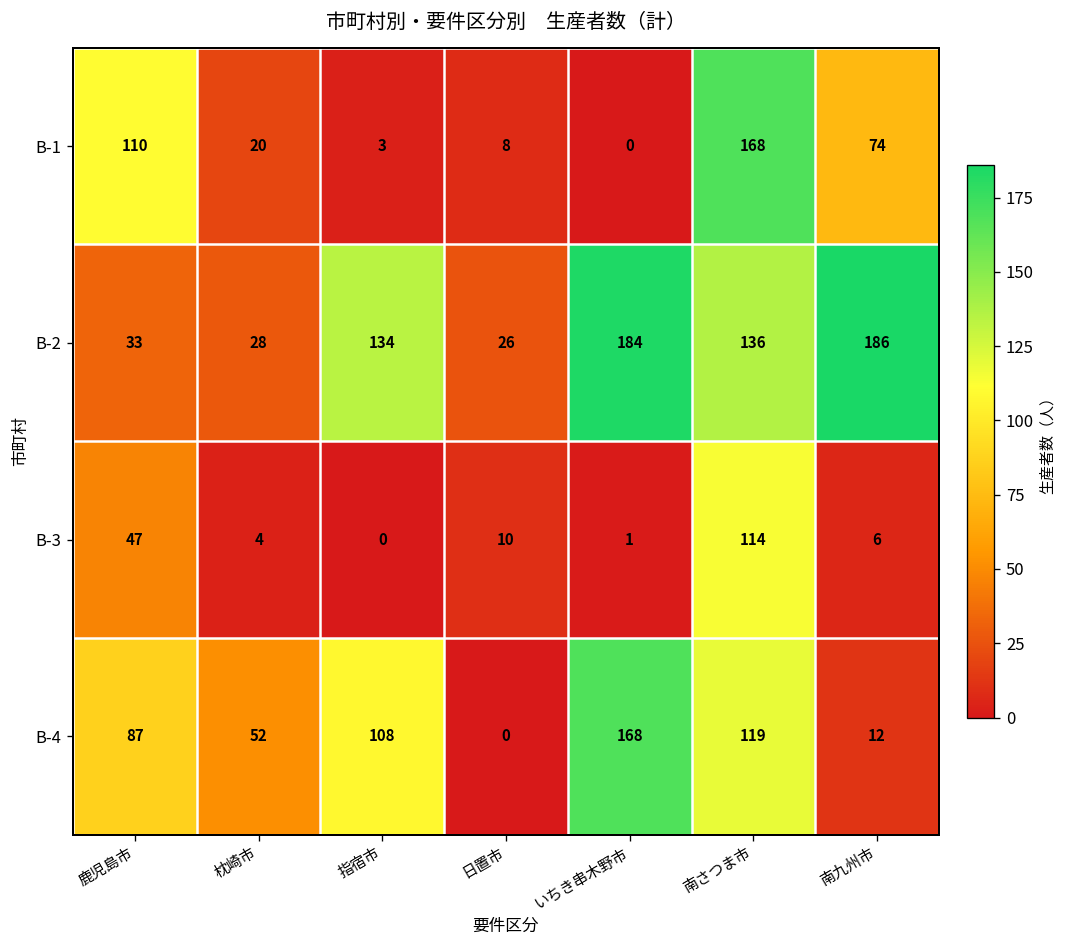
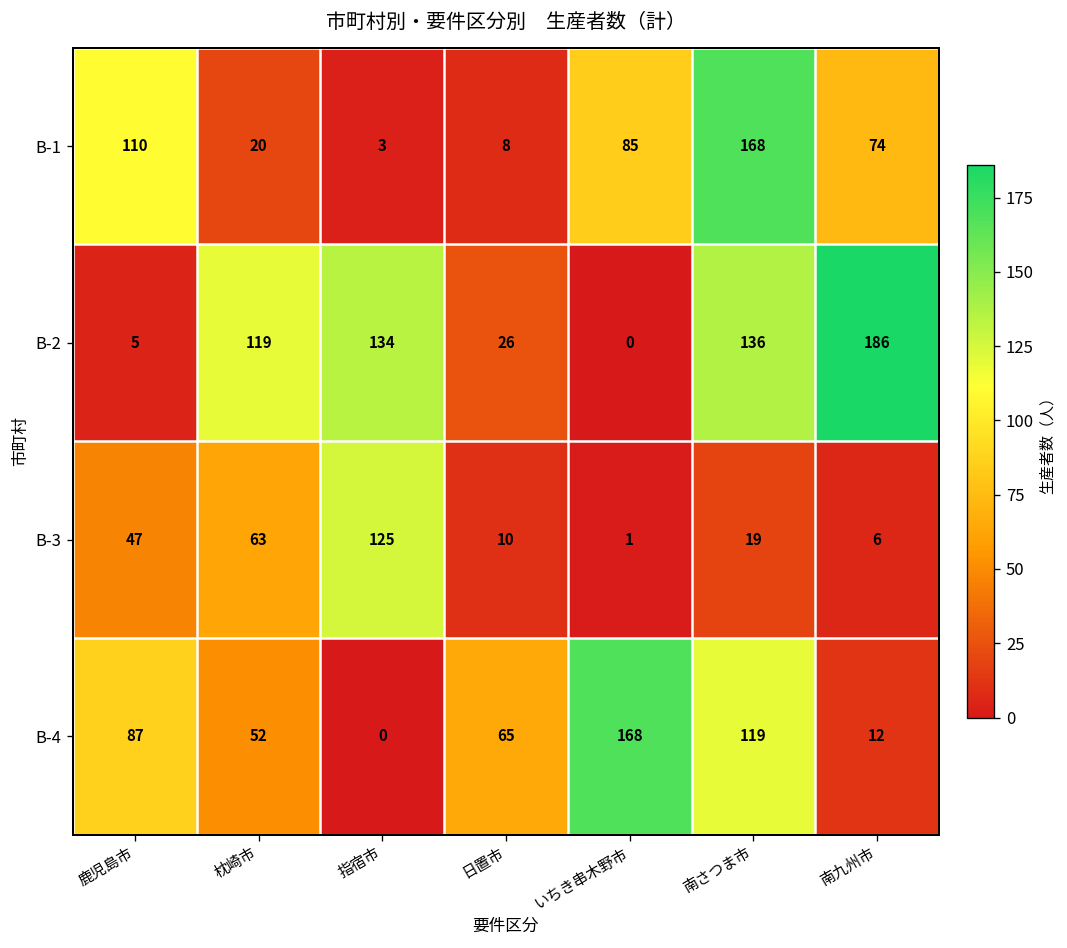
  {
    "B-1": {
      "鹿児島市": 110,
      "枕崎市": 20,
      "指宿市": 3,
      "日置市": 8,
-     "いちき串木野市": 0,
+     "いちき串木野市": 85,
      "南さつま市": 168,
      "南九州市": 74
    },
    "B-2": {
-     "鹿児島市": 33,
-     "枕崎市": 28,
+     "鹿児島市": 5,
+     "枕崎市": 119,
      "指宿市": 134,
      "日置市": 26,
-     "いちき串木野市": 184,
+     "いちき串木野市": 0,
      "南さつま市": 136,
      "南九州市": 186
    },
    "B-3": {
      "鹿児島市": 47,
-     "枕崎市": 4,
-     "指宿市": 0,
+     "枕崎市": 63,
+     "指宿市": 125,
      "日置市": 10,
      "いちき串木野市": 1,
-     "南さつま市": 114,
+     "南さつま市": 19,
      "南九州市": 6
    },
    "B-4": {
      "鹿児島市": 87,
      "枕崎市": 52,
-     "指宿市": 108,
-     "日置市": 0,
+     "指宿市": 0,
+     "日置市": 65,
      "いちき串木野市": 168,
      "南さつま市": 119,
      "南九州市": 12
    }
  }
